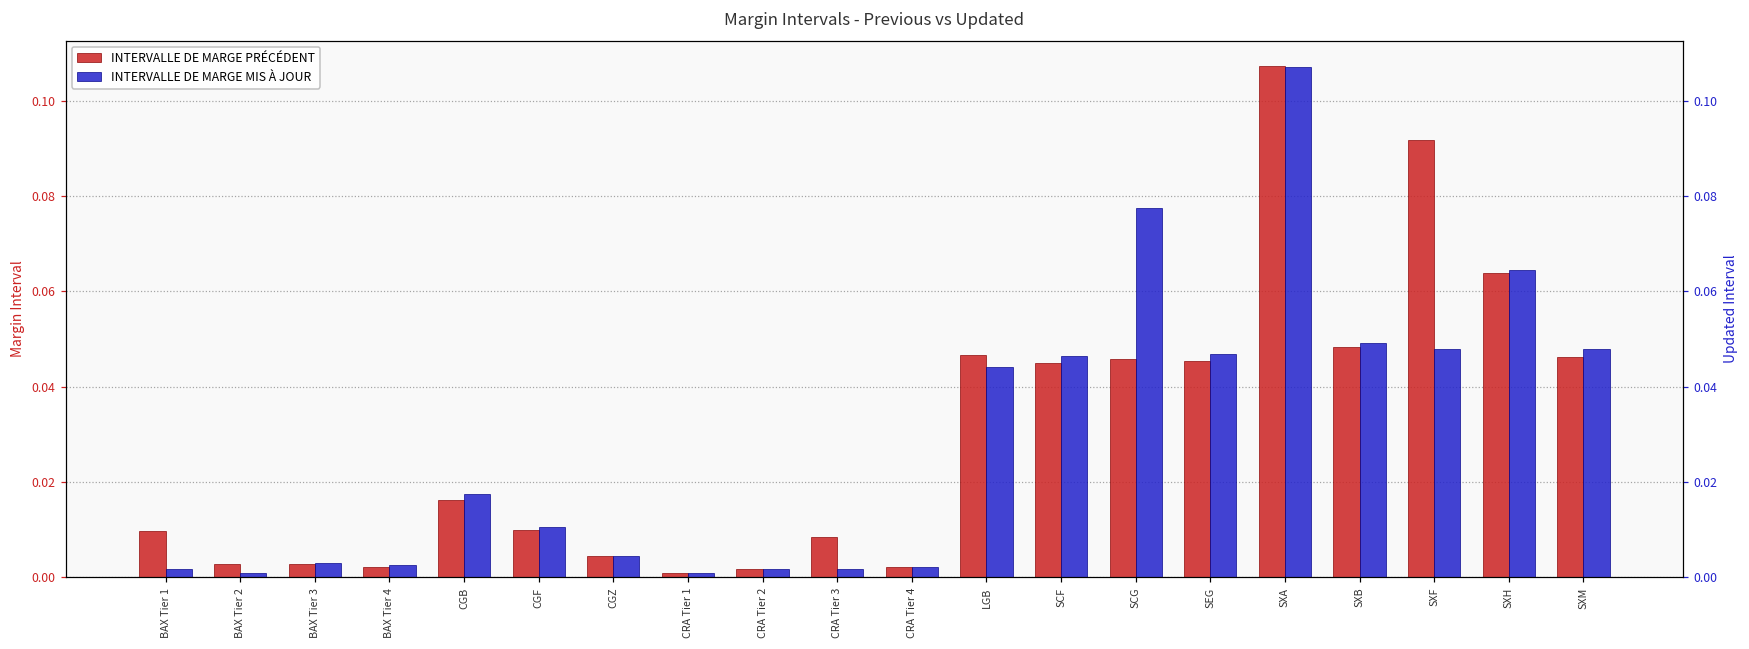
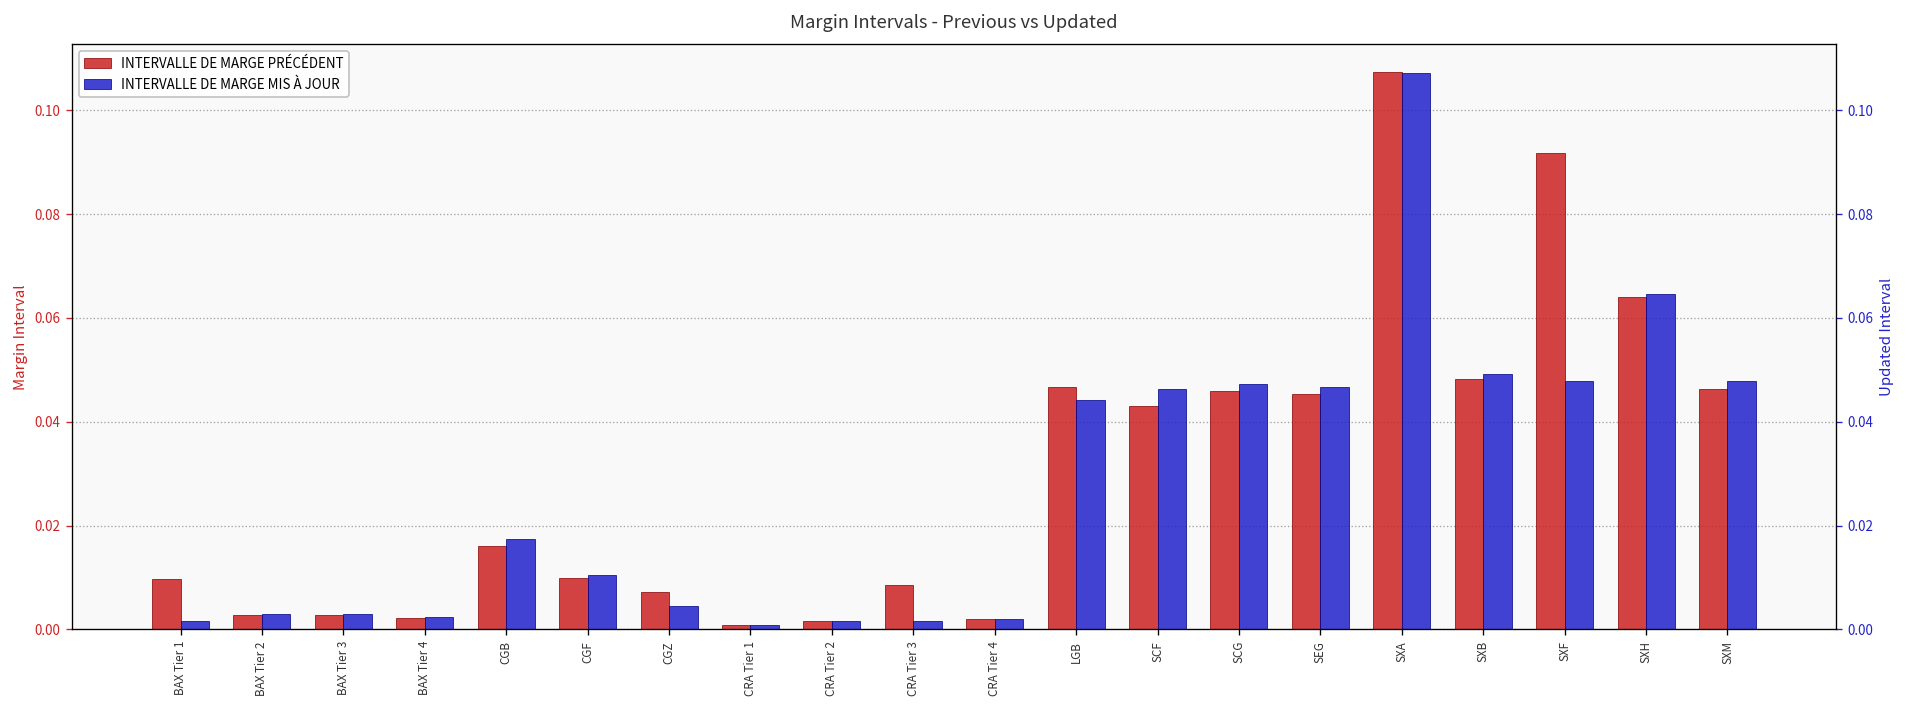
  {
    "INTERVALLE DE MARGE PRÉCÉDENT": {
      "BAX Tier 1": 0.010,
      "BAX Tier 2": 0.003,
      "BAX Tier 3": 0.003,
      "BAX Tier 4": 0.002,
      "CGB": 0.016,
      "CGF": 0.010,
-     "CGZ": 0.004,
+     "CGZ": 0.007,
      "CRA Tier 1": 0.001,
      "CRA Tier 2": 0.002,
      "CRA Tier 3": 0.008,
      "CRA Tier 4": 0.002,
      "LGB": 0.047,
-     "SCF": 0.045,
+     "SCF": 0.043,
      "SCG": 0.046,
      "SEG": 0.045,
      "SXA": 0.107,
      "SXB": 0.048,
      "SXF": 0.092,
      "SXH": 0.064,
      "SXM": 0.046
    },
    "INTERVALLE DE MARGE MIS À JOUR": {
      "BAX Tier 1": 0.002,
-     "BAX Tier 2": 0.001,
+     "BAX Tier 2": 0.003,
      "BAX Tier 3": 0.003,
      "BAX Tier 4": 0.002,
      "CGB": 0.017,
      "CGF": 0.011,
      "CGZ": 0.004,
      "CRA Tier 1": 0.001,
      "CRA Tier 2": 0.002,
      "CRA Tier 3": 0.002,
      "CRA Tier 4": 0.002,
      "LGB": 0.044,
      "SCF": 0.046,
-     "SCG": 0.078,
+     "SCG": 0.047,
      "SEG": 0.047,
      "SXA": 0.107,
      "SXB": 0.049,
      "SXF": 0.048,
      "SXH": 0.065,
      "SXM": 0.048
    }
  }
